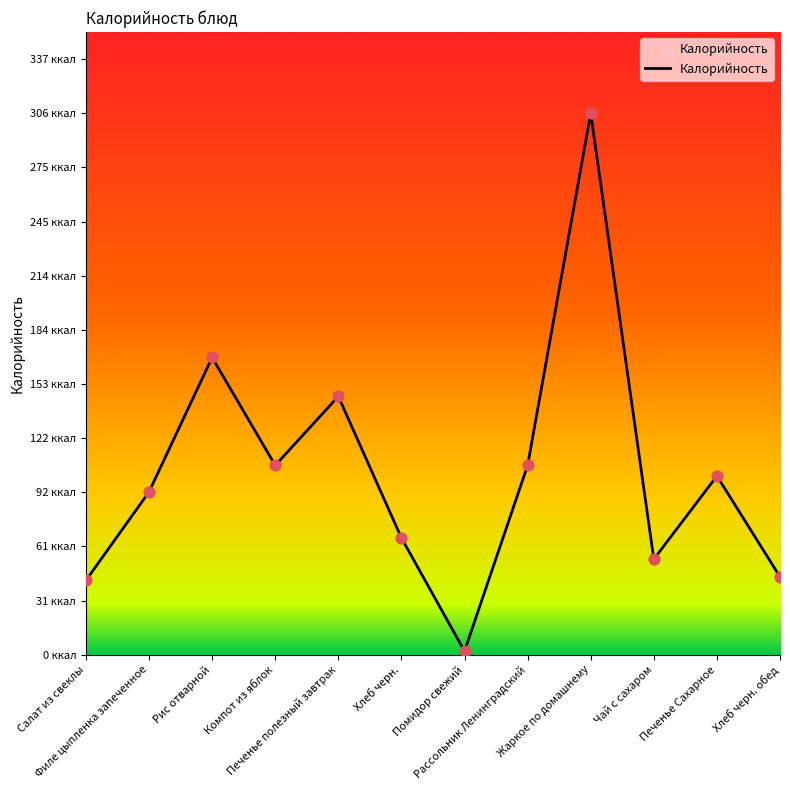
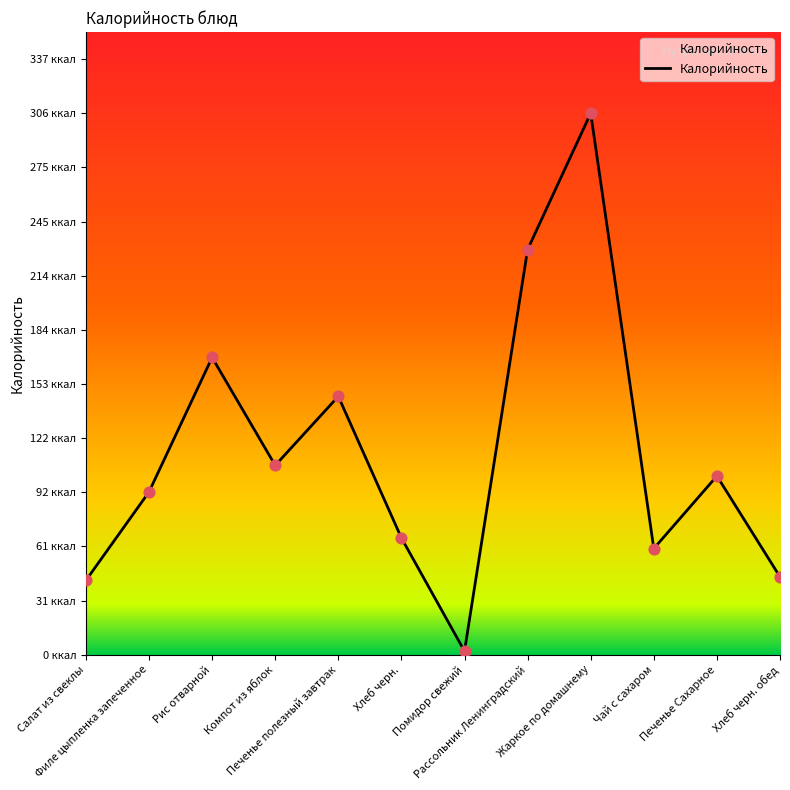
  {
    "Салат из свеклы": "42 ккал",
    "Филе цыпленка запеченное": "92 ккал",
    "Рис отварной": "168 ккал",
    "Компот из яблок": "107 ккал",
    "Печенье полезный завтрак": "146 ккал",
    "Хлеб черн.": "66 ккал",
    "Помидор свежий": "2 ккал",
-   "Рассольник Ленинградский": "107 ккал",
+   "Рассольник Ленинградский": "229 ккал",
    "Жаркое по домашнему": "306 ккал",
-   "Чай с сахаром": "54 ккал",
+   "Чай с сахаром": "60 ккал",
    "Печенье Сахарное": "101 ккал",
    "Хлеб черн. обед": "44 ккал"
  }
